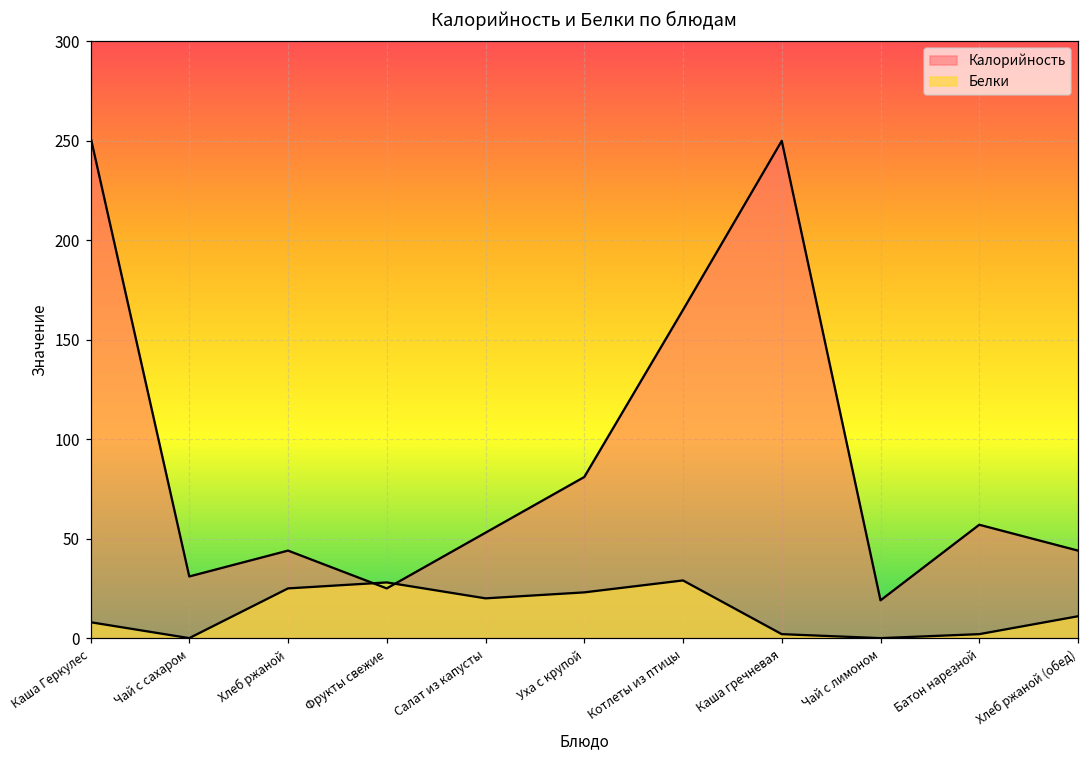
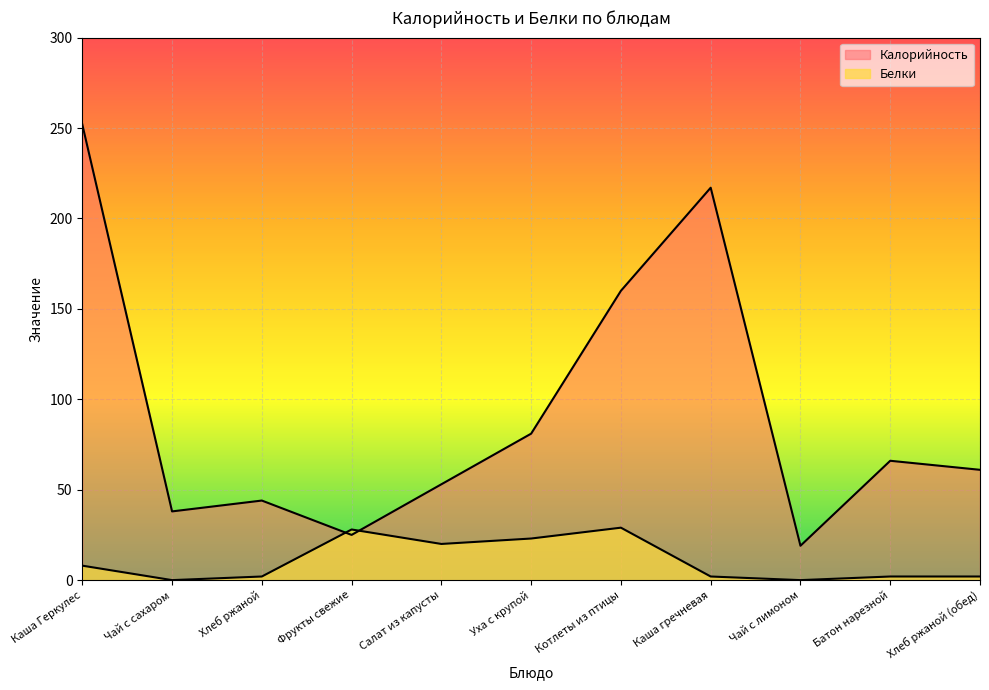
  {
    "Калорийность": {
      "Каша Геркулес": 252,
-     "Чай с сахаром": 31,
+     "Чай с сахаром": 38,
      "Хлеб ржаной": 44,
      "Фрукты свежие": 25,
      "Салат из капусты": 53,
      "Уха с крупой": 81,
-     "Котлеты из птицы": 165,
-     "Каша гречневая": 250,
+     "Котлеты из птицы": 160,
+     "Каша гречневая": 217,
      "Чай с лимоном": 19,
-     "Батон нарезной": 57,
-     "Хлеб ржаной (обед)": 44
+     "Батон нарезной": 66,
+     "Хлеб ржаной (обед)": 61
    },
    "Белки": {
      "Каша Геркулес": 8,
      "Чай с сахаром": 0,
-     "Хлеб ржаной": 25,
+     "Хлеб ржаной": 2,
      "Фрукты свежие": 28,
      "Салат из капусты": 20,
      "Уха с крупой": 23,
      "Котлеты из птицы": 29,
      "Каша гречневая": 2,
      "Чай с лимоном": 0,
      "Батон нарезной": 2,
-     "Хлеб ржаной (обед)": 11
+     "Хлеб ржаной (обед)": 2
    }
  }
